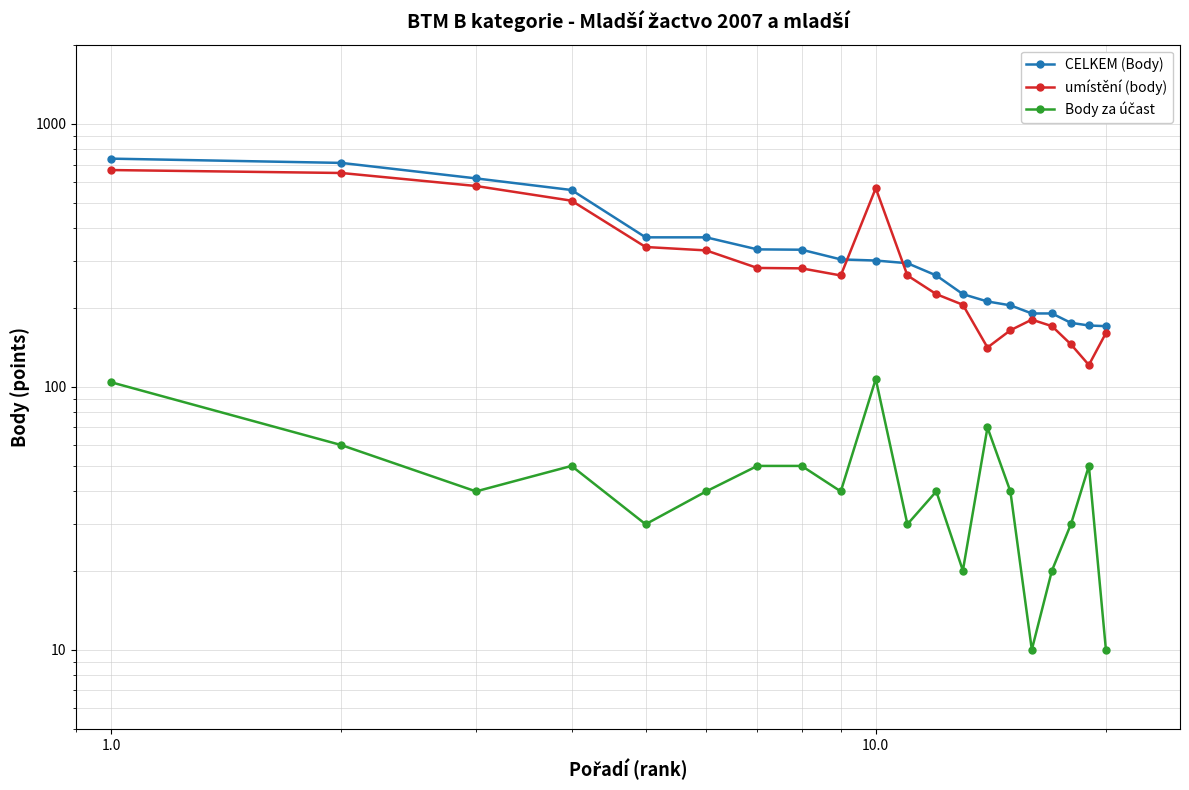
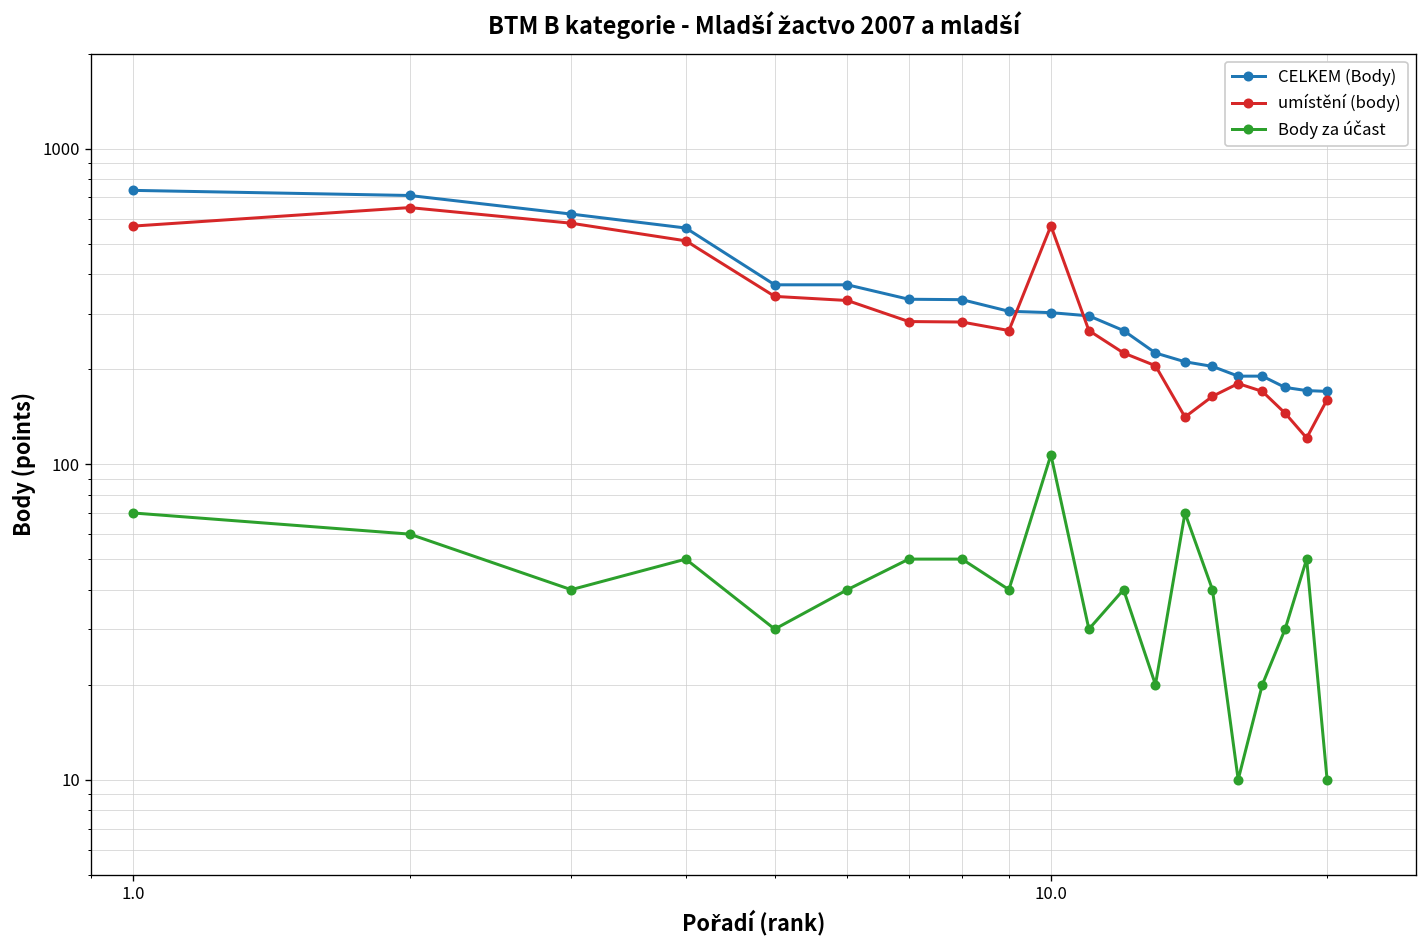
  {
    "CELKEM (Body)": {
      "1.0": 740,
      "10.0": 300
    },
    "umístění (body)": {
-     "1.0": 670,
+     "1.0": 570,
      "10.0": 570
    },
    "Body za účast": {
-     "1.0": 104,
+     "1.0": 70,
      "10.0": 107
    }
  }
